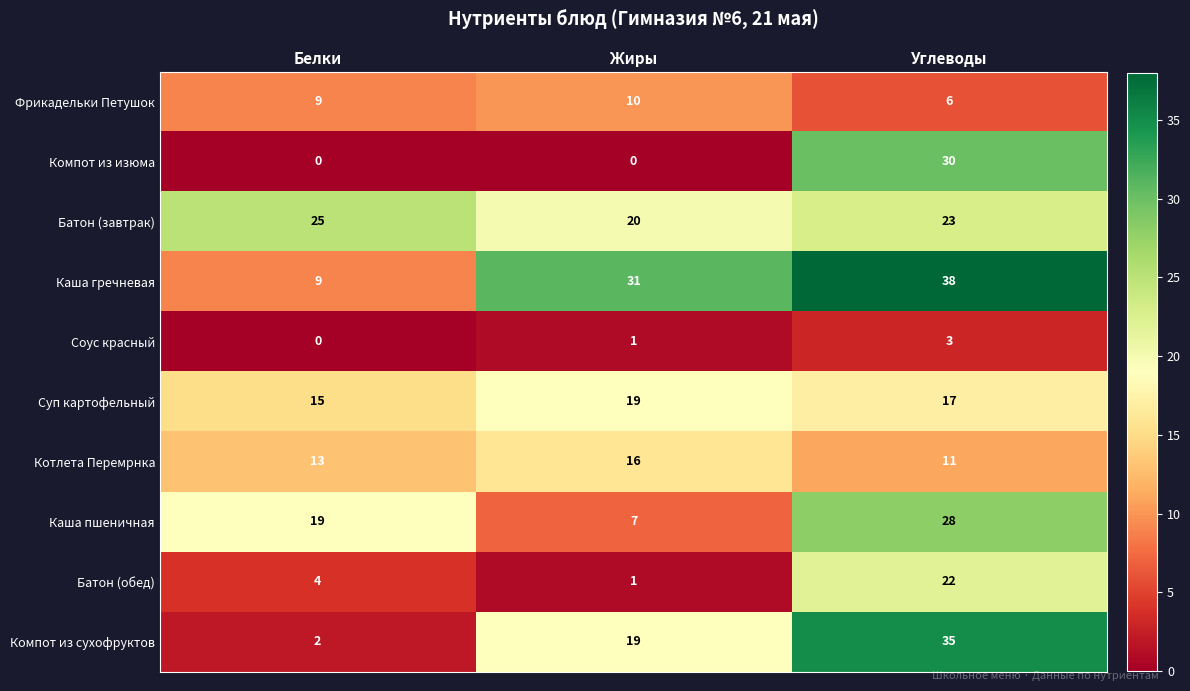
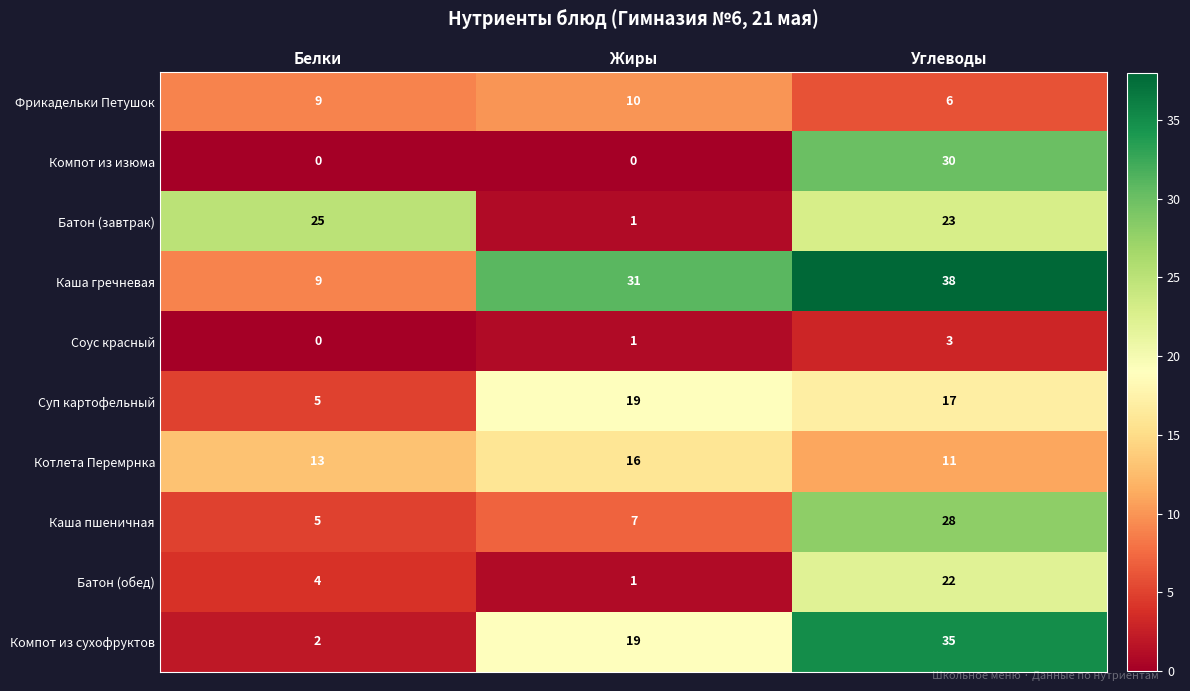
  {
    "Фрикадельки Петушок": {
      "Белки": 9,
      "Жиры": 10,
      "Углеводы": 6
    },
    "Компот из изюма": {
      "Белки": 0,
      "Жиры": 0,
      "Углеводы": 30
    },
    "Батон (завтрак)": {
      "Белки": 25,
-     "Жиры": 20,
+     "Жиры": 1,
      "Углеводы": 23
    },
    "Каша гречневая": {
      "Белки": 9,
      "Жиры": 31,
      "Углеводы": 38
    },
    "Соус красный": {
      "Белки": 0,
      "Жиры": 1,
      "Углеводы": 3
    },
    "Суп картофельный": {
-     "Белки": 15,
+     "Белки": 5,
      "Жиры": 19,
      "Углеводы": 17
    },
    "Котлета Перемрнка": {
      "Белки": 13,
      "Жиры": 16,
      "Углеводы": 11
    },
    "Каша пшеничная": {
-     "Белки": 19,
+     "Белки": 5,
      "Жиры": 7,
      "Углеводы": 28
    },
    "Батон (обед)": {
      "Белки": 4,
      "Жиры": 1,
      "Углеводы": 22
    },
    "Компот из сухофруктов": {
      "Белки": 2,
      "Жиры": 19,
      "Углеводы": 35
    }
  }
